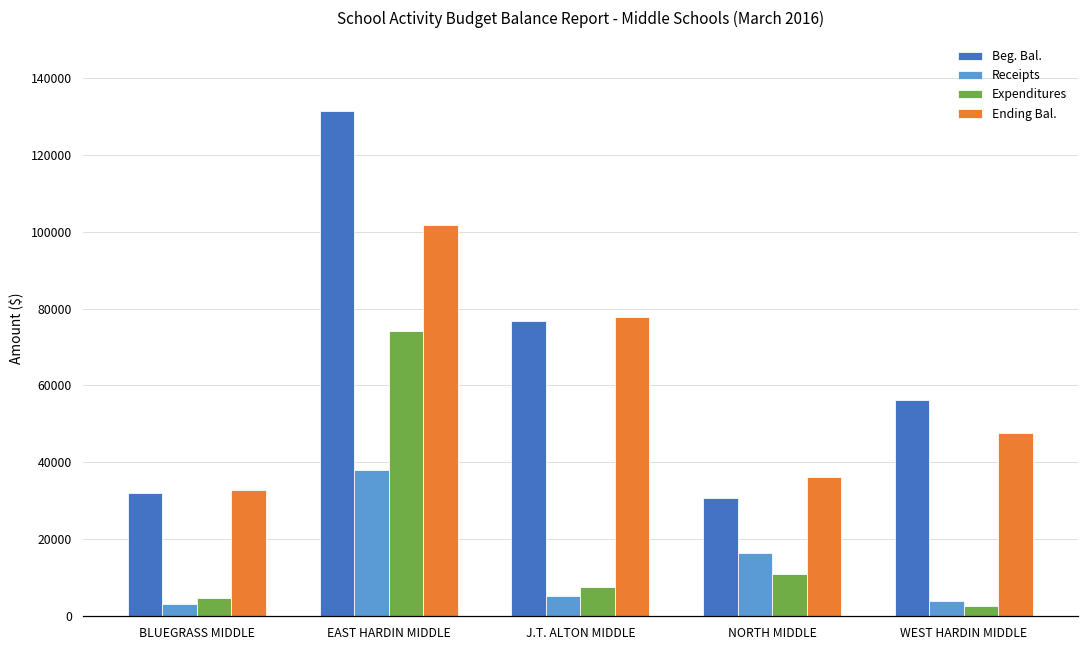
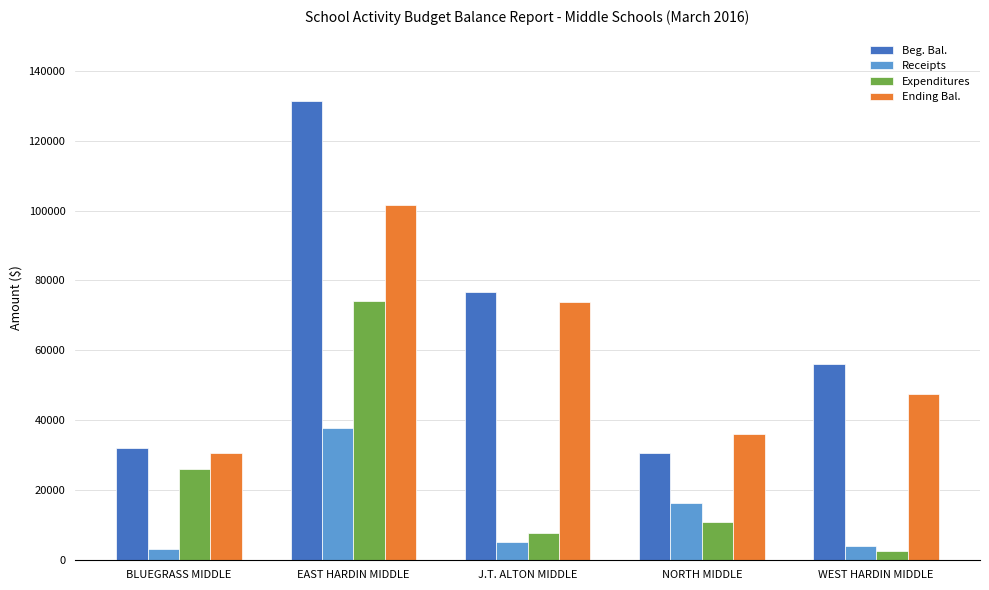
  {
    "Expenditures": {
-     "BLUEGRASS MIDDLE": 5000,
+     "BLUEGRASS MIDDLE": 26000,
      "EAST HARDIN MIDDLE": 74000,
      "J.T. ALTON MIDDLE": 8000,
      "NORTH MIDDLE": 11000,
      "WEST HARDIN MIDDLE": 3000
    },
    "Ending Bal.": {
-     "BLUEGRASS MIDDLE": 33000,
+     "BLUEGRASS MIDDLE": 31000,
      "EAST HARDIN MIDDLE": 102000,
-     "J.T. ALTON MIDDLE": 78000,
+     "J.T. ALTON MIDDLE": 74000,
      "NORTH MIDDLE": 36000,
      "WEST HARDIN MIDDLE": 48000
    }
  }
